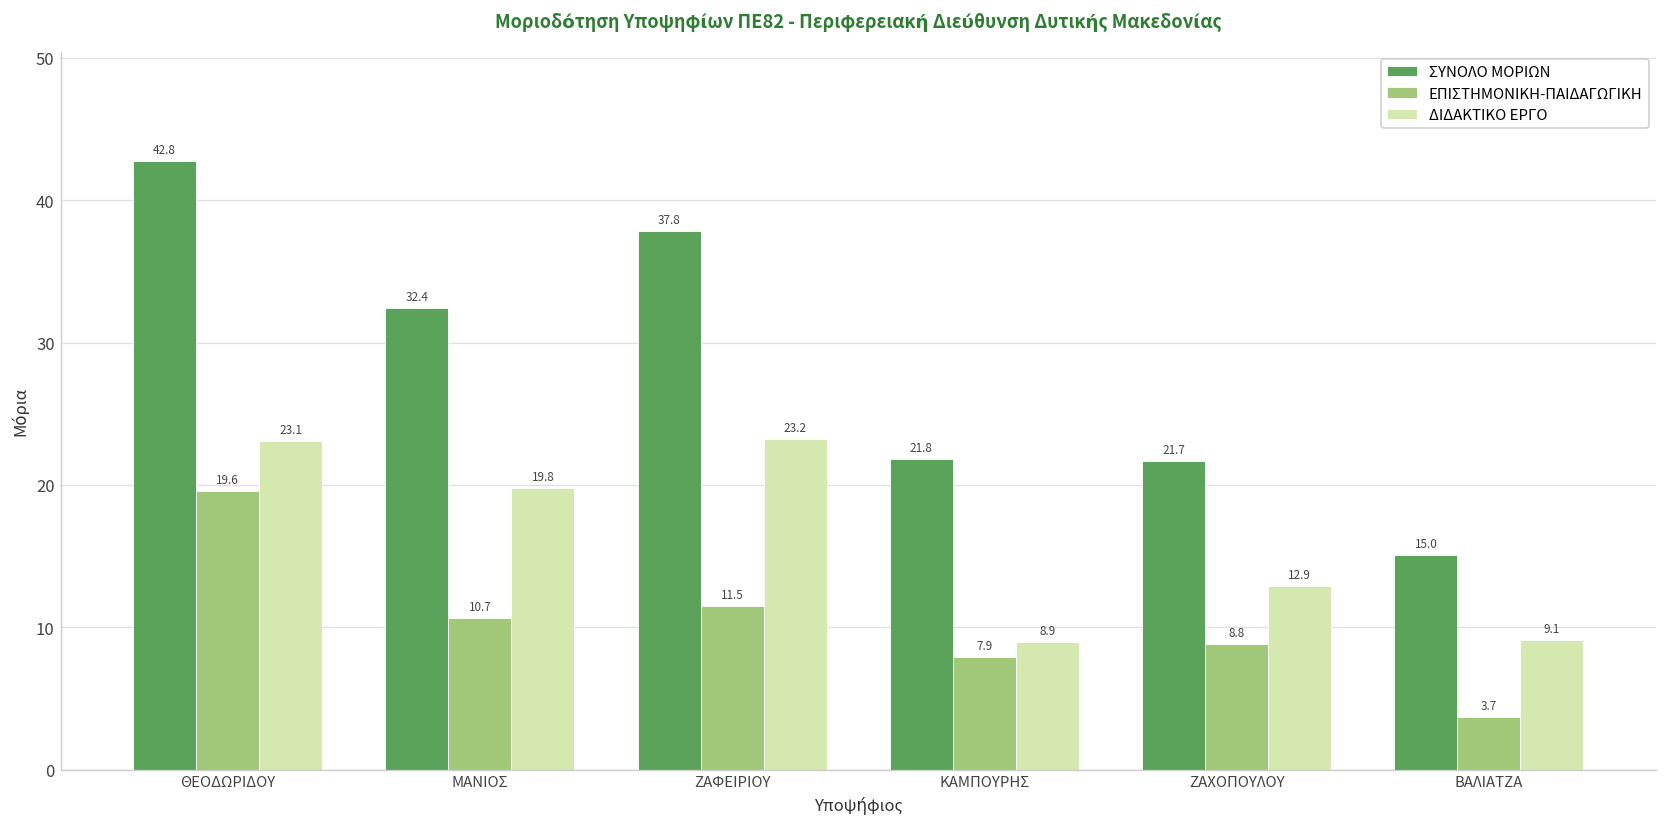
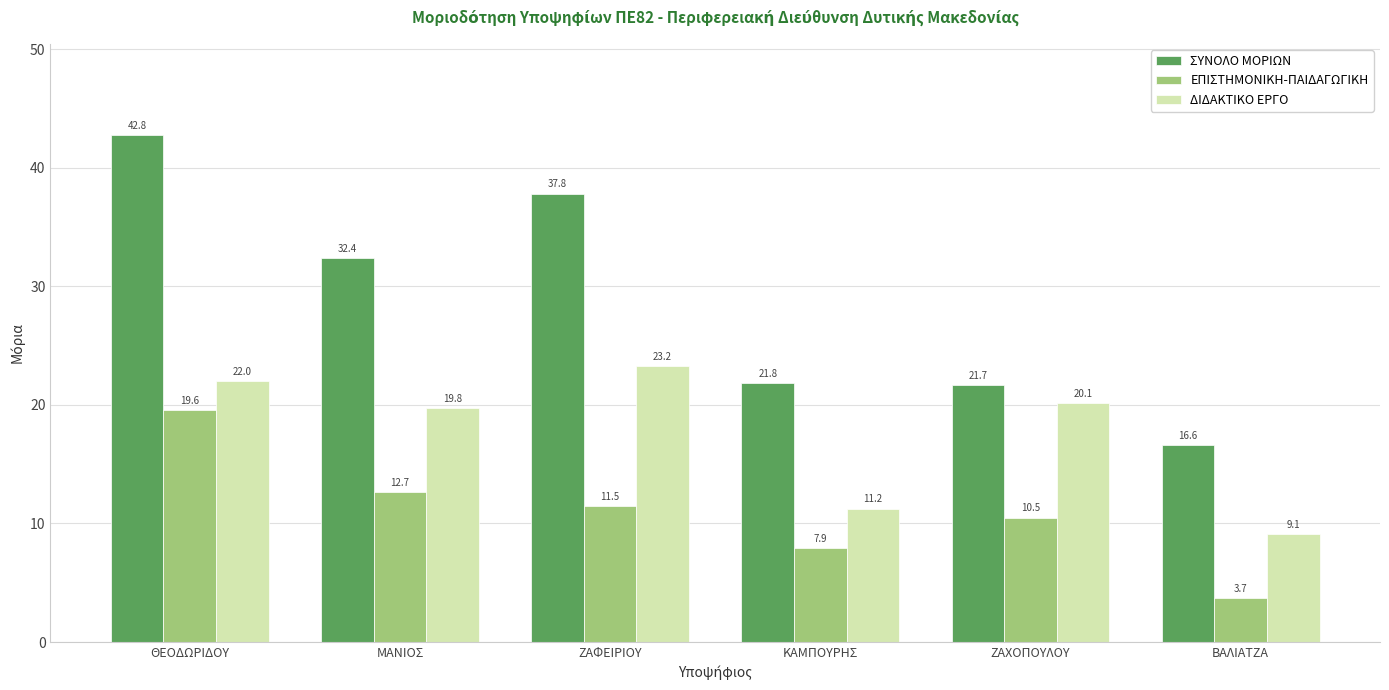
  {
    "ΣΥΝΟΛΟ ΜΟΡΙΩΝ": {
      "ΘΕΟΔΩΡΙΔΟΥ": 42.8,
      "ΜΑΝΙΟΣ": 32.4,
      "ΖΑΦΕΙΡΙΟΥ": 37.8,
      "ΚΑΜΠΟΥΡΗΣ": 21.8,
      "ΖΑΧΟΠΟΥΛΟΥ": 21.7,
-     "ΒΑΛΙΑΤΖΑ": 15.0
+     "ΒΑΛΙΑΤΖΑ": 16.6
    },
    "ΕΠΙΣΤΗΜΟΝΙΚΗ-ΠΑΙΔΑΓΩΓΙΚΗ": {
      "ΘΕΟΔΩΡΙΔΟΥ": 19.6,
-     "ΜΑΝΙΟΣ": 10.7,
+     "ΜΑΝΙΟΣ": 12.7,
      "ΖΑΦΕΙΡΙΟΥ": 11.5,
      "ΚΑΜΠΟΥΡΗΣ": 7.9,
-     "ΖΑΧΟΠΟΥΛΟΥ": 8.8,
+     "ΖΑΧΟΠΟΥΛΟΥ": 10.5,
      "ΒΑΛΙΑΤΖΑ": 3.7
    },
    "ΔΙΔΑΚΤΙΚΟ ΕΡΓΟ": {
-     "ΘΕΟΔΩΡΙΔΟΥ": 23.1,
+     "ΘΕΟΔΩΡΙΔΟΥ": 22.0,
      "ΜΑΝΙΟΣ": 19.8,
      "ΖΑΦΕΙΡΙΟΥ": 23.2,
-     "ΚΑΜΠΟΥΡΗΣ": 8.9,
-     "ΖΑΧΟΠΟΥΛΟΥ": 12.9,
+     "ΚΑΜΠΟΥΡΗΣ": 11.2,
+     "ΖΑΧΟΠΟΥΛΟΥ": 20.1,
      "ΒΑΛΙΑΤΖΑ": 9.1
    }
  }
